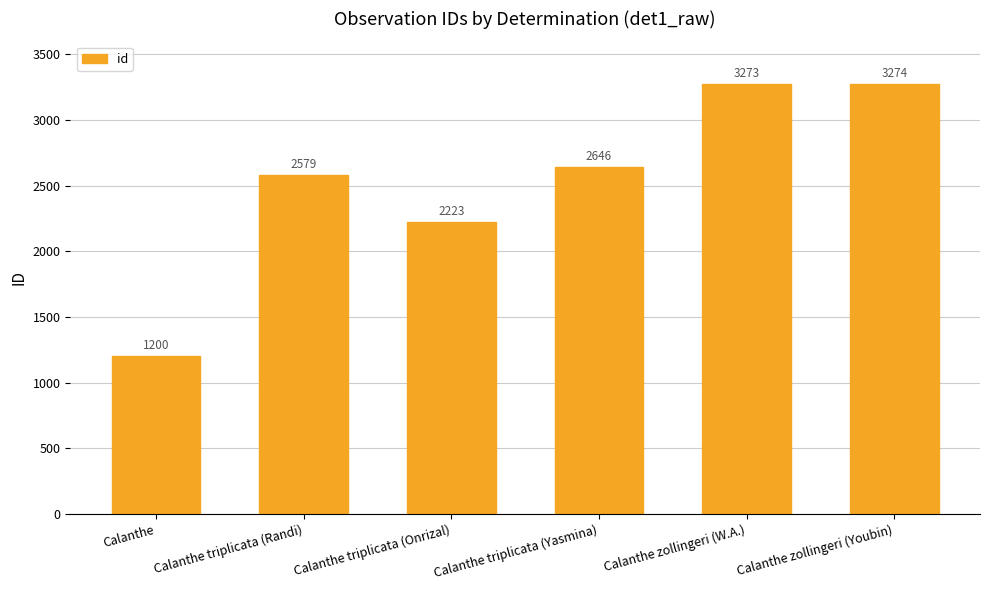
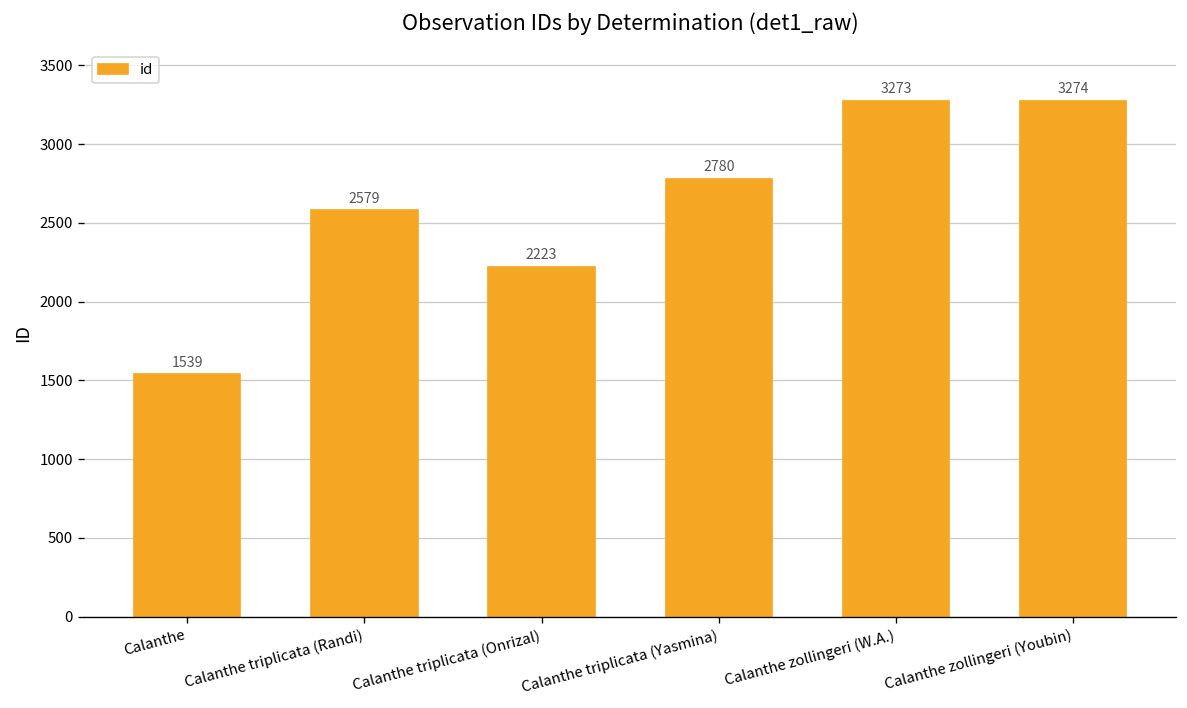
  {
-   "Calanthe": 1200,
+   "Calanthe": 1539,
    "Calanthe triplicata (Randi)": 2579,
    "Calanthe triplicata (Onrizal)": 2223,
-   "Calanthe triplicata (Yasmina)": 2646,
+   "Calanthe triplicata (Yasmina)": 2780,
    "Calanthe zollingeri (W.A.)": 3273,
    "Calanthe zollingeri (Youbin)": 3274
  }
